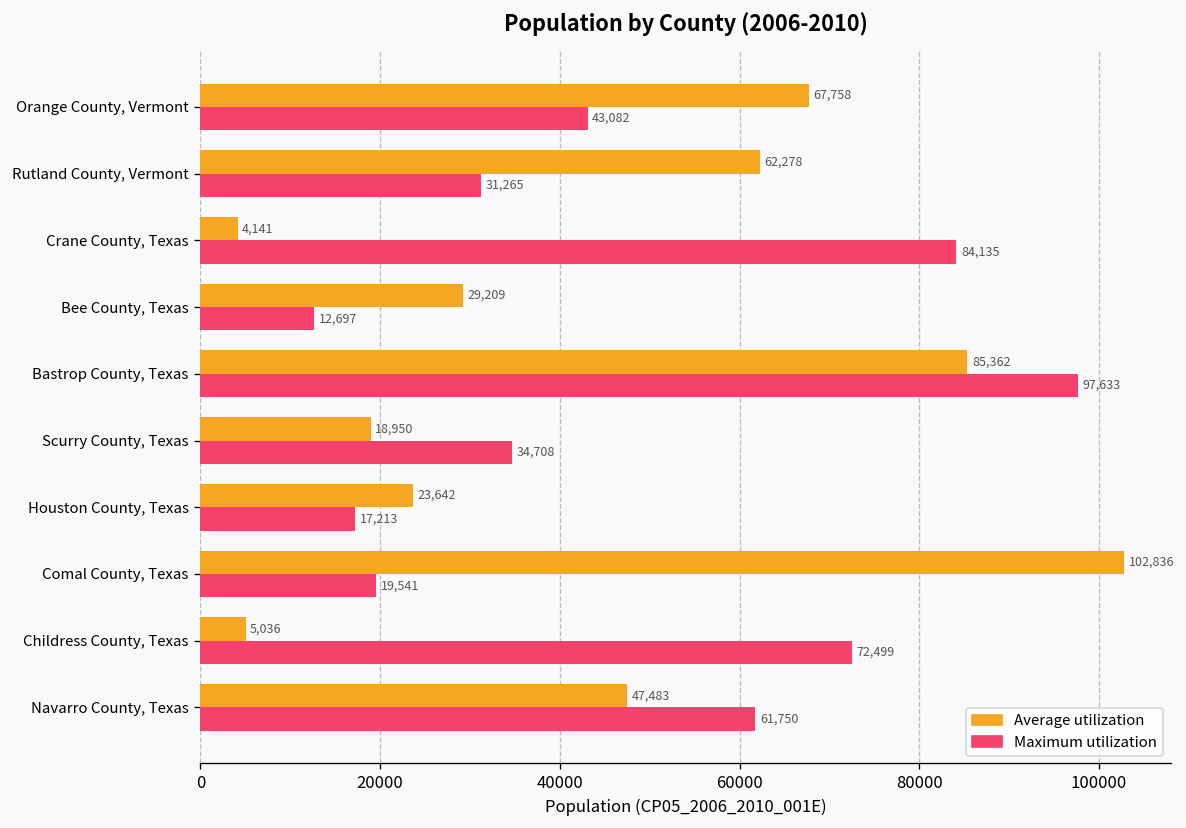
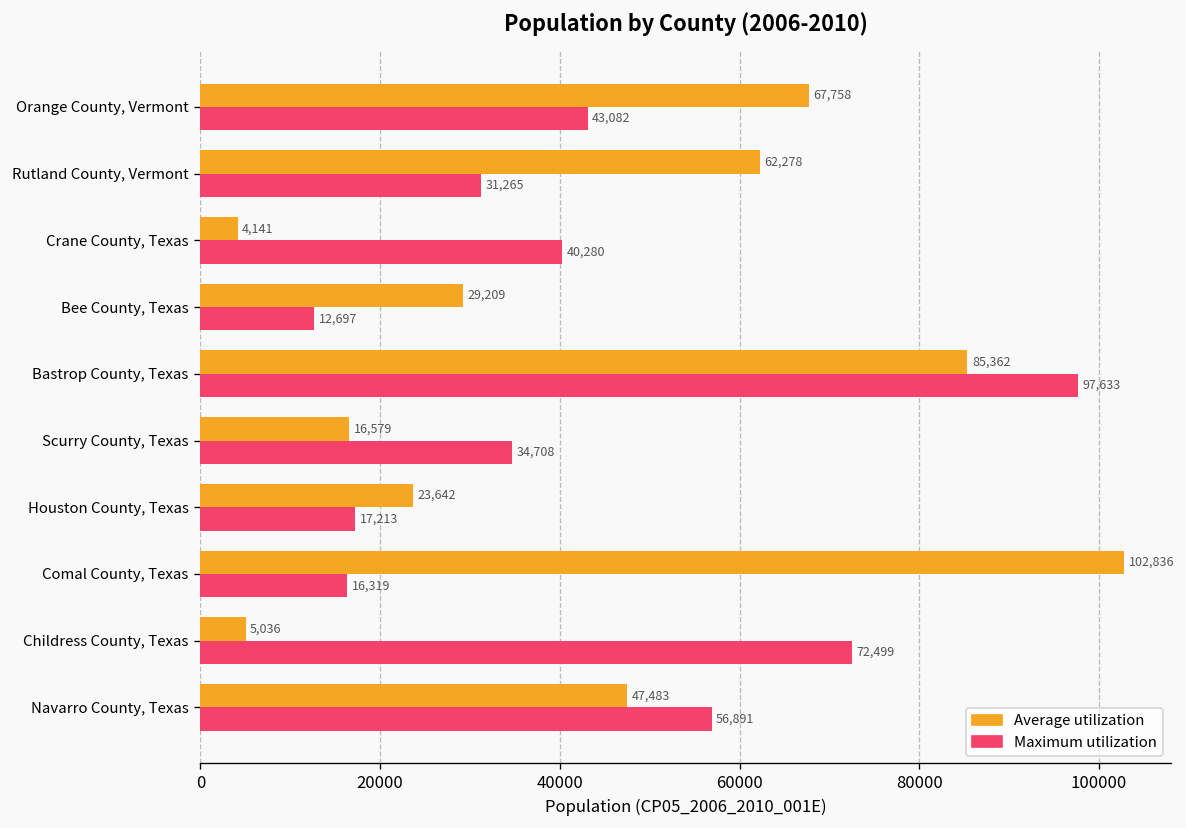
  {
    "Average utilization": {
      "Orange County, Vermont": "67,758",
      "Rutland County, Vermont": "62,278",
      "Crane County, Texas": "4,141",
      "Bee County, Texas": "29,209",
      "Bastrop County, Texas": "85,362",
-     "Scurry County, Texas": "18,950",
+     "Scurry County, Texas": "16,579",
      "Houston County, Texas": "23,642",
      "Comal County, Texas": "102,836",
      "Childress County, Texas": "5,036",
      "Navarro County, Texas": "47,483"
    },
    "Maximum utilization": {
      "Orange County, Vermont": "43,082",
      "Rutland County, Vermont": "31,265",
-     "Crane County, Texas": "84,135",
+     "Crane County, Texas": "40,280",
      "Bee County, Texas": "12,697",
      "Bastrop County, Texas": "97,633",
      "Scurry County, Texas": "34,708",
      "Houston County, Texas": "17,213",
-     "Comal County, Texas": "19,541",
+     "Comal County, Texas": "16,319",
      "Childress County, Texas": "72,499",
-     "Navarro County, Texas": "61,750"
+     "Navarro County, Texas": "56,891"
    }
  }
